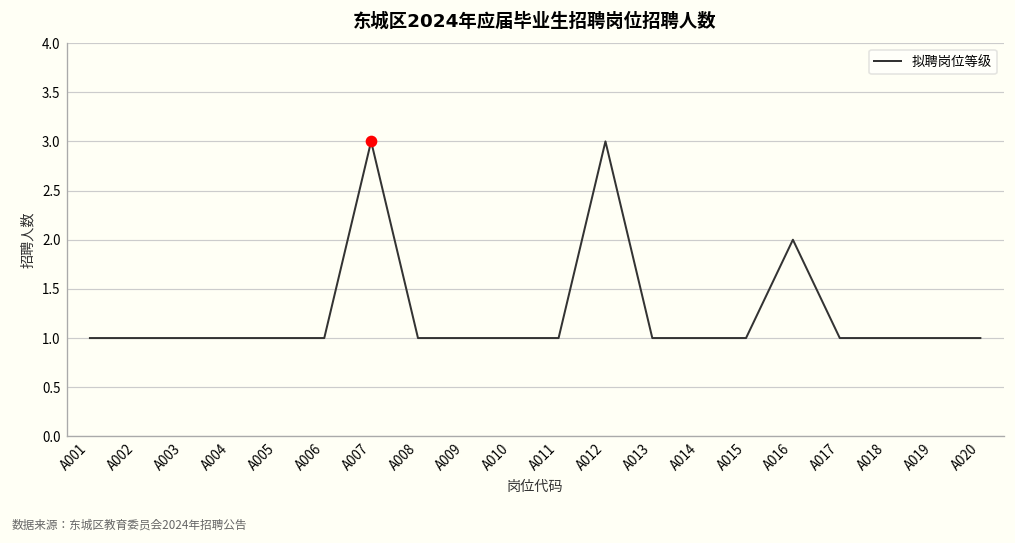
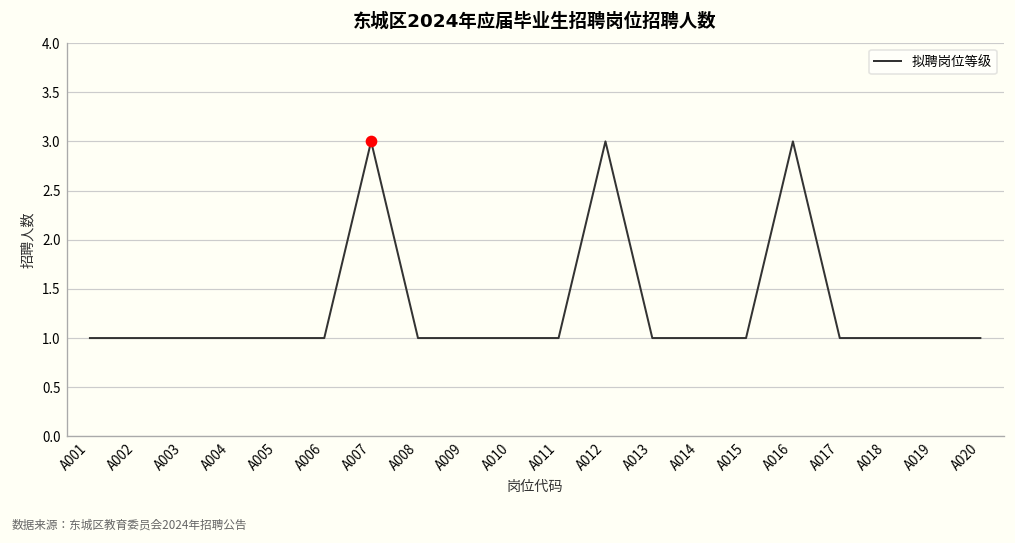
  {
    "拟聘岗位等级": {
      "A001": 1,
      "A002": 1,
      "A003": 1,
      "A004": 1,
      "A005": 1,
      "A006": 1,
      "A008": 1,
      "A009": 1,
      "A010": 1,
      "A011": 1,
      "A012": 3,
      "A013": 1,
      "A014": 1,
      "A015": 1,
-     "A016": 2,
+     "A016": 3,
      "A017": 1,
      "A018": 1,
      "A019": 1,
      "A020": 1
    }
  }
